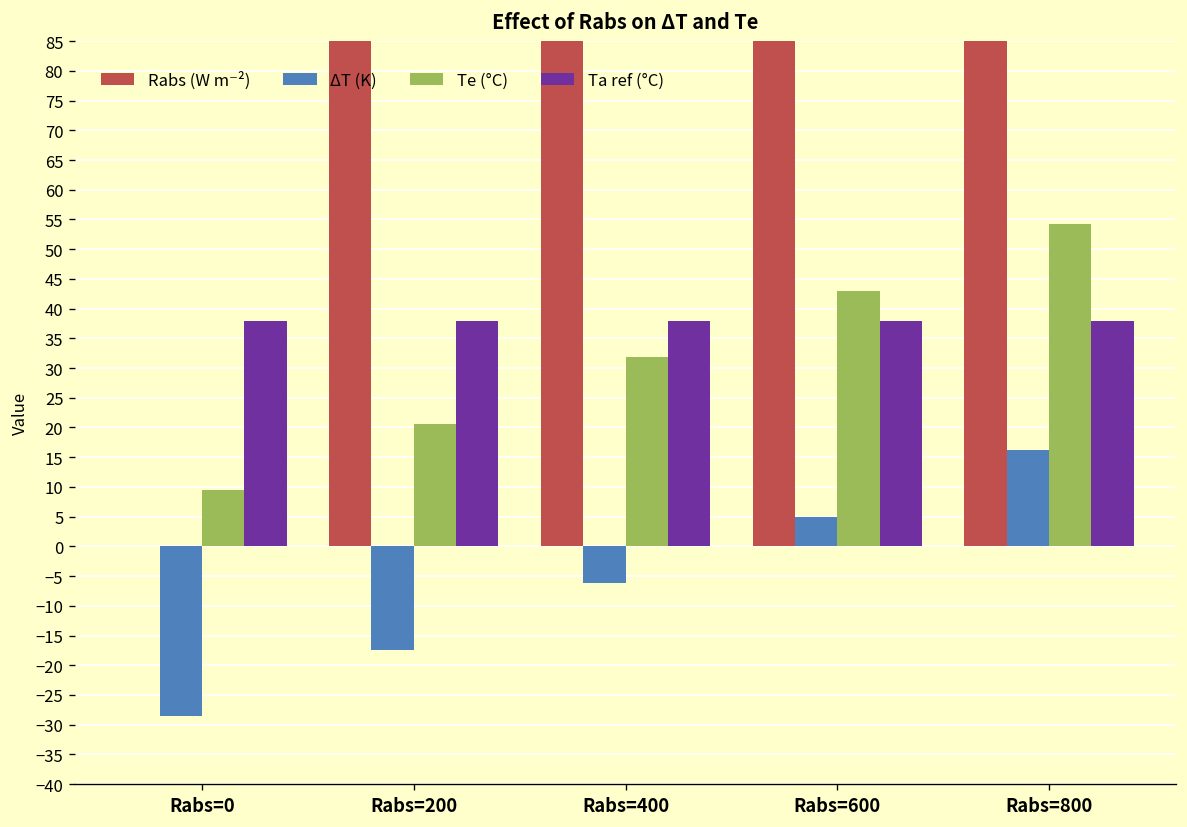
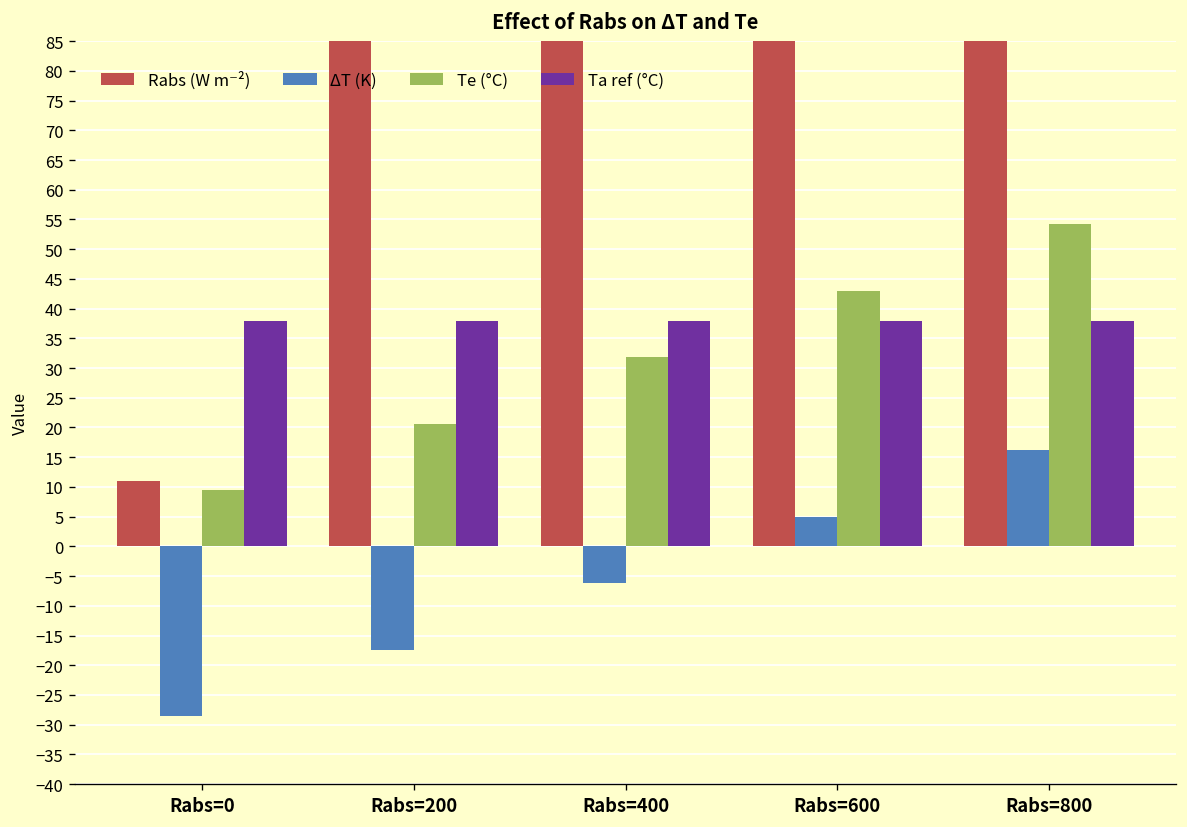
  {
    "Rabs (W m⁻²)": {
-     "Rabs=0": 0
+     "Rabs=0": 11
    },
    "ΔT (K)": {
      "Rabs=0": -29,
      "Rabs=200": -17,
      "Rabs=400": -6,
      "Rabs=600": 5,
      "Rabs=800": 16
    },
    "Te (°C)": {
      "Rabs=0": 9,
      "Rabs=200": 21,
      "Rabs=400": 32,
      "Rabs=600": 43,
      "Rabs=800": 54
    },
    "Ta ref (°C)": {
      "Rabs=0": 38,
      "Rabs=200": 38,
      "Rabs=400": 38,
      "Rabs=600": 38,
      "Rabs=800": 38
    }
  }
